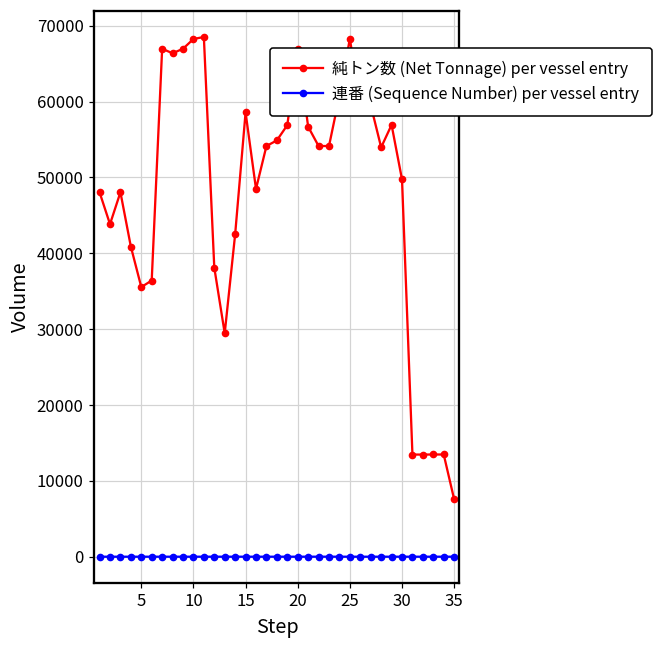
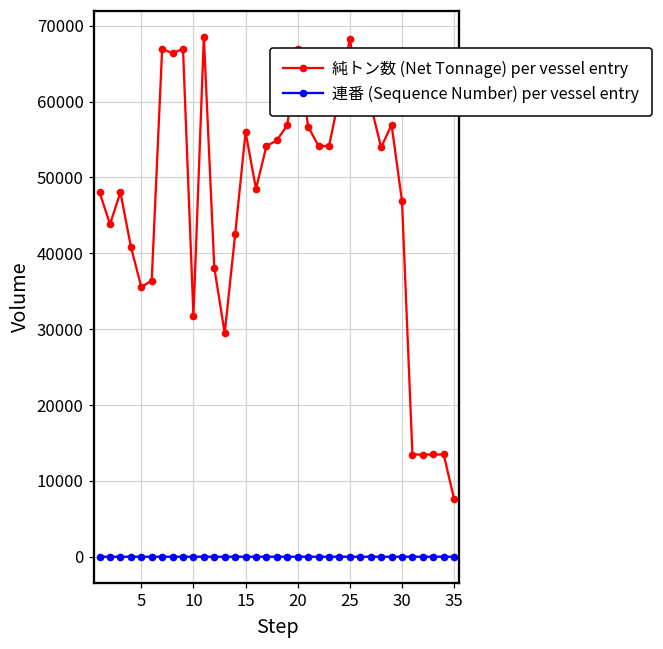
  {
    "純トン数 (Net Tonnage) per vessel entry": {
      "5": 36000,
-     "10": 68000,
-     "15": 59000,
+     "10": 32000,
+     "15": 56000,
      "25": 68000,
-     "30": 50000,
+     "30": 47000,
      "35": 8000
    },
    "連番 (Sequence Number) per vessel entry": {
      "5": 0,
      "10": 0,
      "15": 0,
      "20": 0,
      "25": 0,
      "30": 0,
      "35": 0
    }
  }
